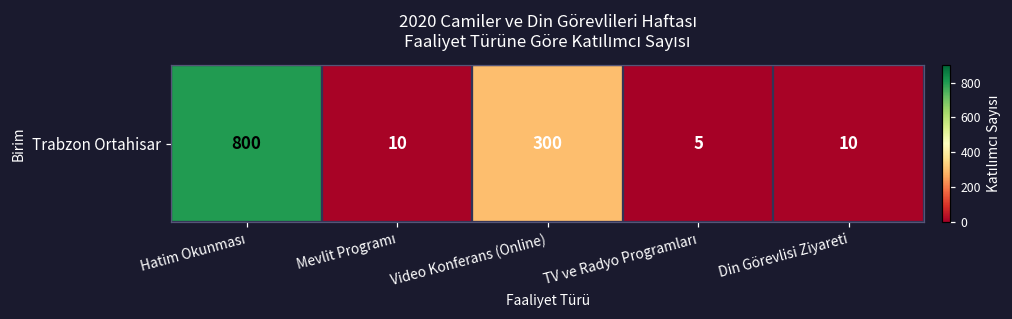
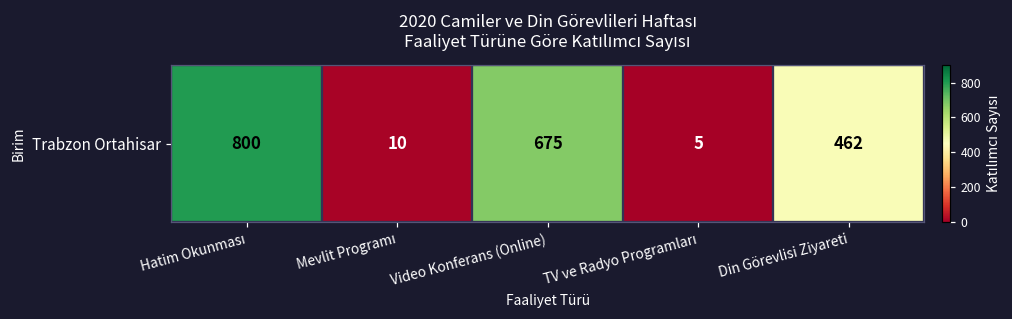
  {
    "Trabzon Ortahisar": {
      "Hatim Okunması": 800,
      "Mevlit Programı": 10,
-     "Video Konferans (Online)": 300,
+     "Video Konferans (Online)": 675,
      "TV ve Radyo Programları": 5,
-     "Din Görevlisi Ziyareti": 10
+     "Din Görevlisi Ziyareti": 462
    }
  }
